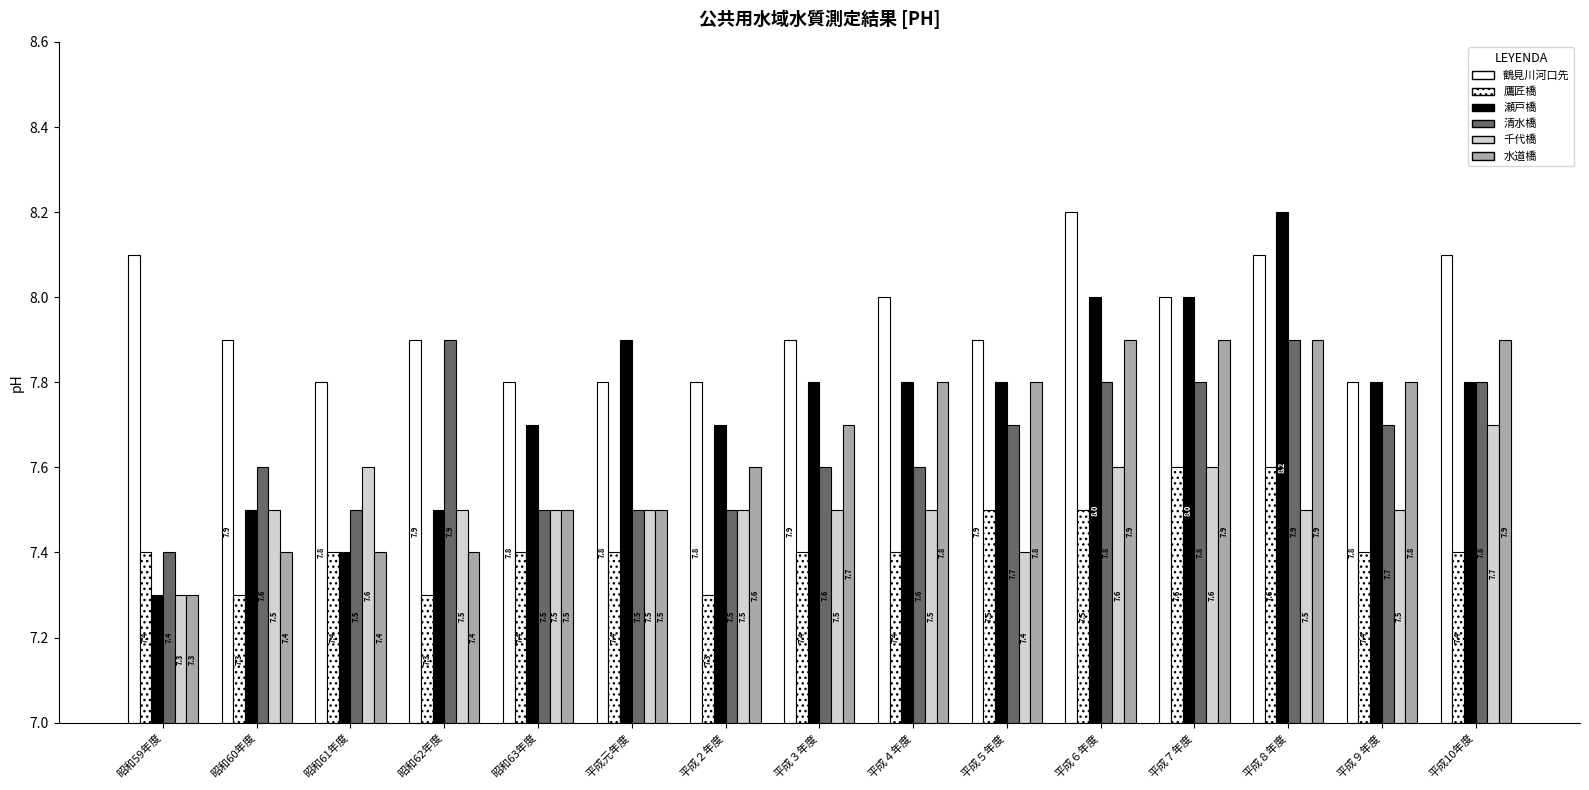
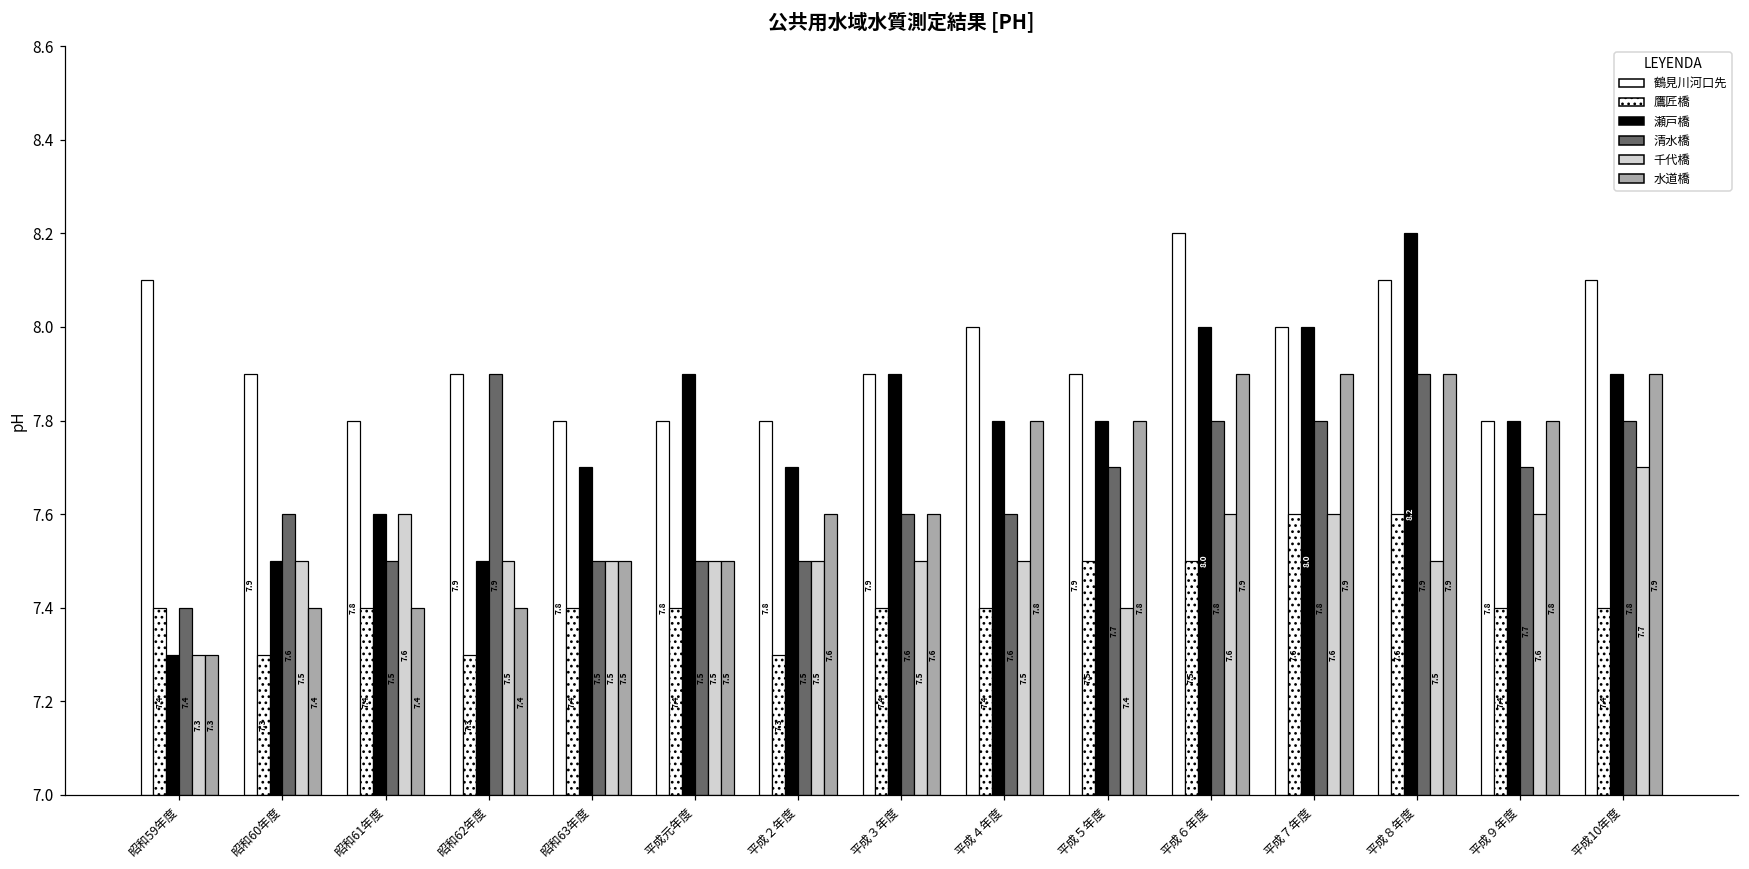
  {
    "瀬戸橋": {
      "昭和59年度": 7.3,
      "昭和60年度": 7.5,
-     "昭和61年度": 7.4,
+     "昭和61年度": 7.6,
      "昭和62年度": 7.5,
      "昭和63年度": 7.7,
      "平成元年度": 7.9,
      "平成２年度": 7.7,
-     "平成３年度": 7.8,
+     "平成３年度": 7.9,
      "平成４年度": 7.8,
      "平成５年度": 7.8,
      "平成９年度": 7.8,
-     "平成10年度": 7.8
+     "平成10年度": 7.9
    },
    "千代橋": {
-     "平成９年度": 7.5
+     "平成９年度": 7.6
    },
    "水道橋": {
-     "平成３年度": 7.7
+     "平成３年度": 7.6
    }
  }
